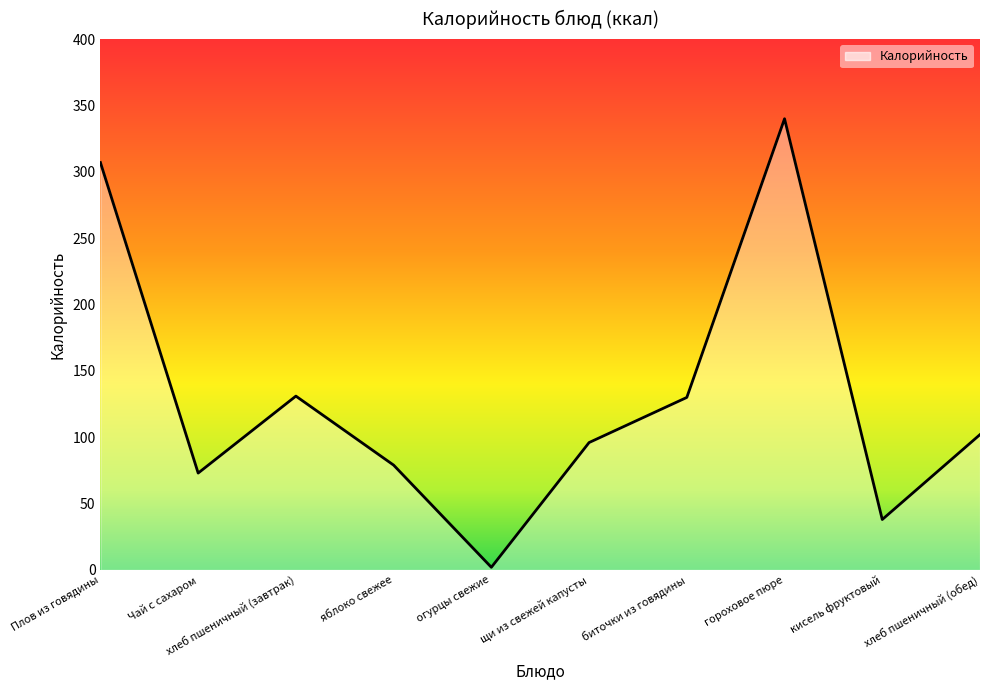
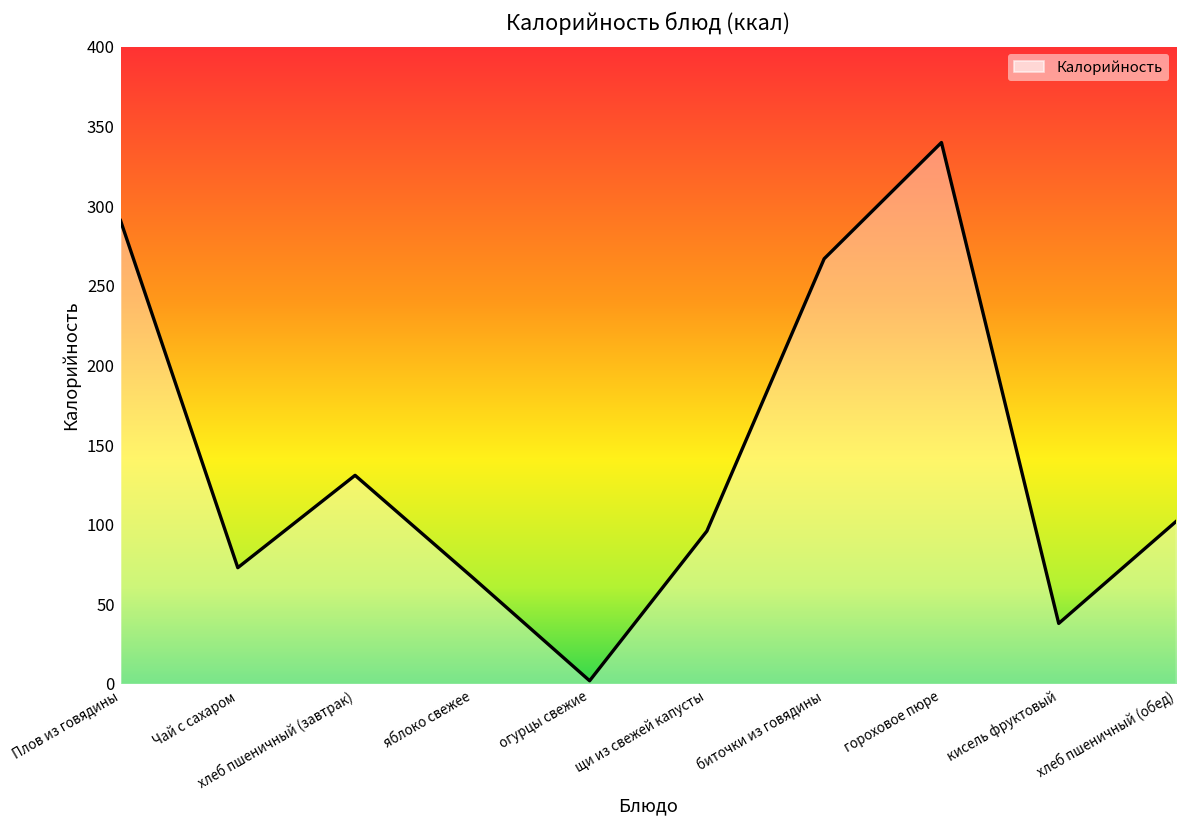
  {
-   "Плов из говядины": 307,
+   "Плов из говядины": 291,
    "Чай с сахаром": 73,
    "хлеб пшеничный (завтрак)": 131,
-   "яблоко свежее": 79,
+   "яблоко свежее": 67,
    "огурцы свежие": 2,
    "щи из свежей капусты": 96,
-   "биточки из говядины": 130,
+   "биточки из говядины": 267,
    "гороховое пюре": 340,
    "кисель фруктовый": 38,
    "хлеб пшеничный (обед)": 102
  }
